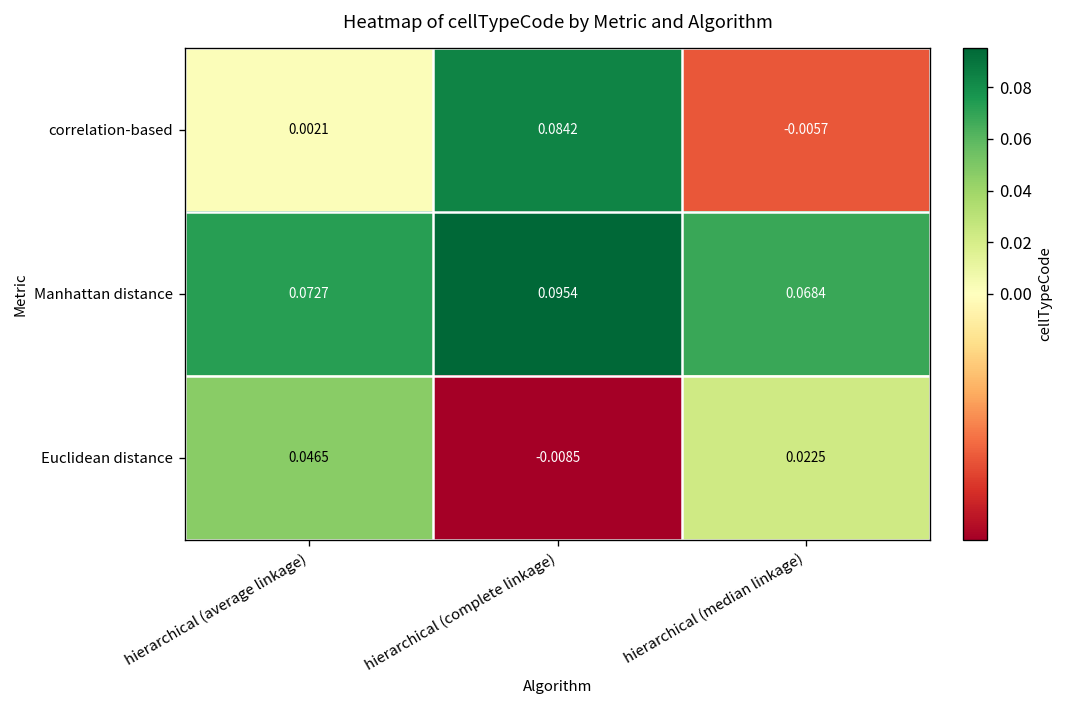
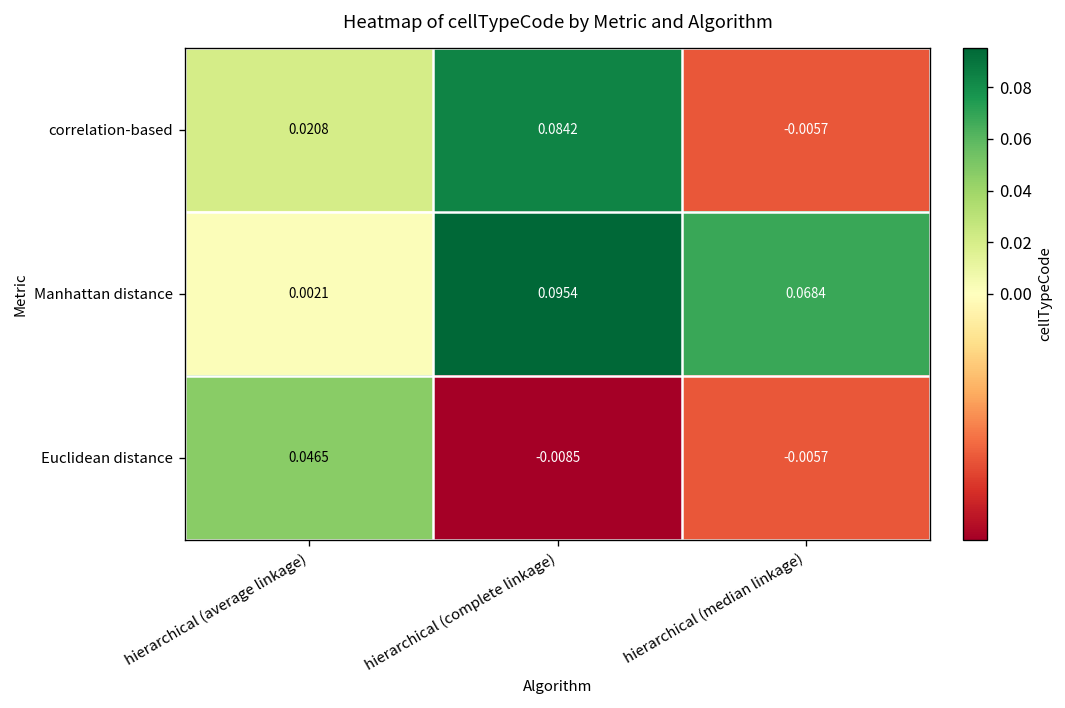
  {
    "correlation-based": {
-     "hierarchical (average linkage)": 0.0021,
+     "hierarchical (average linkage)": 0.0208,
      "hierarchical (complete linkage)": 0.0842,
      "hierarchical (median linkage)": -0.0057
    },
    "Manhattan distance": {
-     "hierarchical (average linkage)": 0.0727,
+     "hierarchical (average linkage)": 0.0021,
      "hierarchical (complete linkage)": 0.0954,
      "hierarchical (median linkage)": 0.0684
    },
    "Euclidean distance": {
      "hierarchical (average linkage)": 0.0465,
      "hierarchical (complete linkage)": -0.0085,
-     "hierarchical (median linkage)": 0.0225
+     "hierarchical (median linkage)": -0.0057
    }
  }
